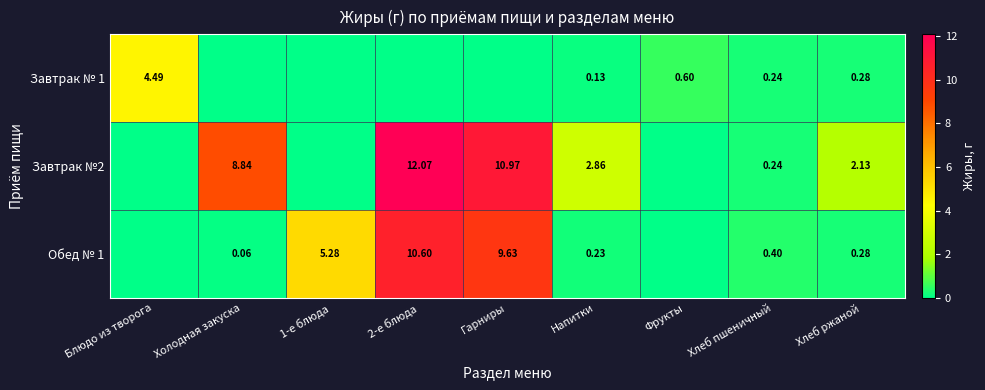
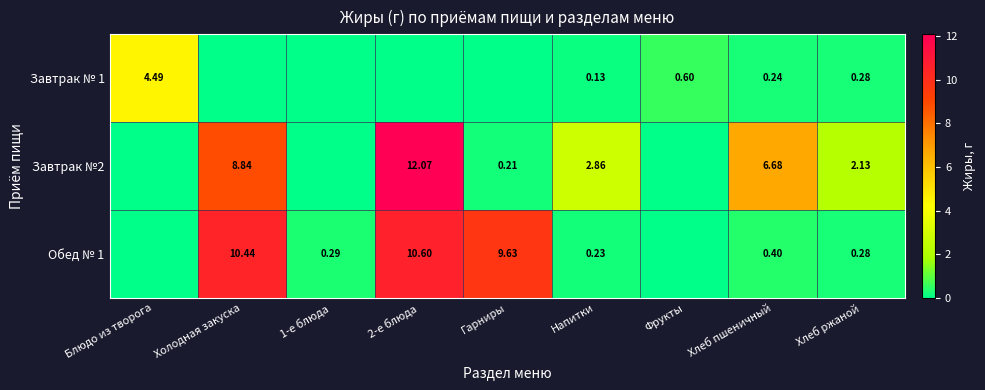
  {
    "Завтрак № 1": {
      "Блюдо из творога": 4.49,
      "Напитки": 0.13,
      "Фрукты": 0.60,
      "Хлеб пшеничный": 0.24,
      "Хлеб ржаной": 0.28
    },
    "Завтрак №2": {
      "Холодная закуска": 8.84,
      "2-е блюда": 12.07,
-     "Гарниры": 10.97,
+     "Гарниры": 0.21,
      "Напитки": 2.86,
-     "Хлеб пшеничный": 0.24,
+     "Хлеб пшеничный": 6.68,
      "Хлеб ржаной": 2.13
    },
    "Обед № 1": {
-     "Холодная закуска": 0.06,
-     "1-е блюда": 5.28,
+     "Холодная закуска": 10.44,
+     "1-е блюда": 0.29,
      "2-е блюда": 10.60,
      "Гарниры": 9.63,
      "Напитки": 0.23,
      "Хлеб пшеничный": 0.40,
      "Хлеб ржаной": 0.28
    }
  }
